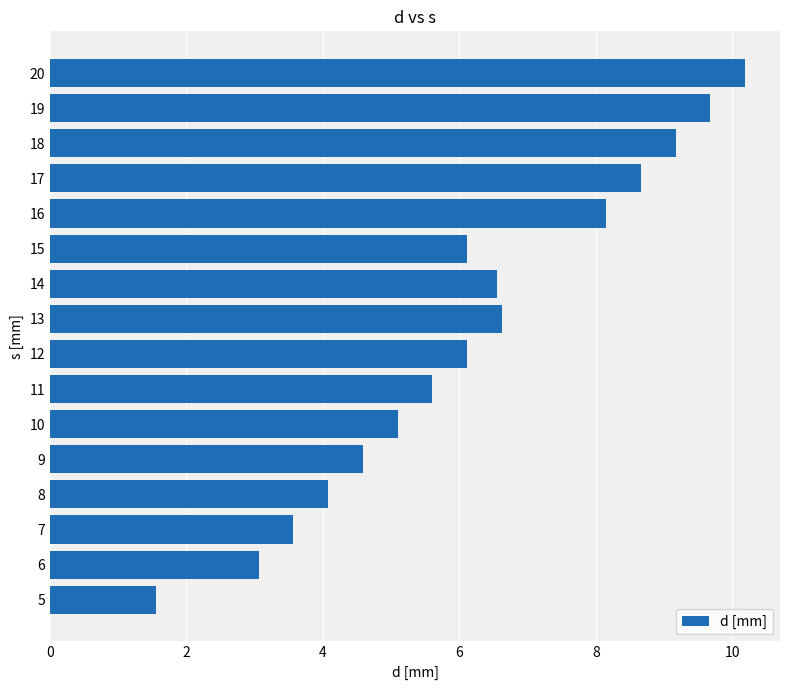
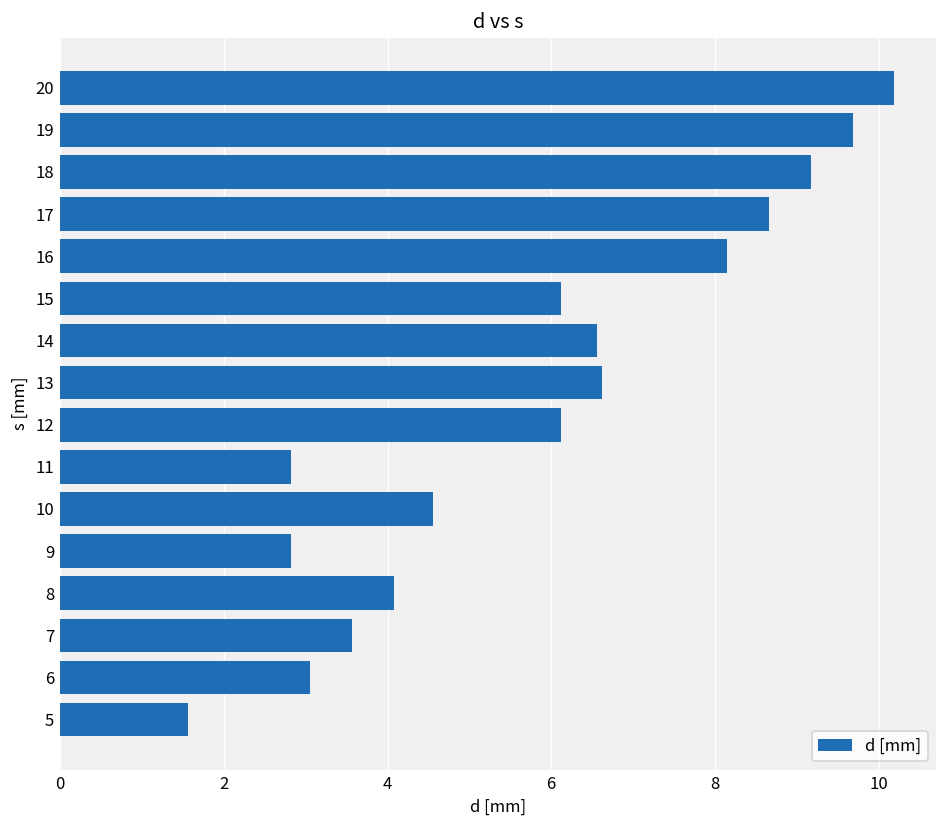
  {
    "20": 10.2,
    "19": 9.7,
    "18": 9.2,
    "17": 8.7,
    "16": 8.2,
    "15": 6.1,
    "14": 6.6,
    "13": 6.6,
    "12": 6.1,
-   "11": 5.6,
-   "10": 5.1,
-   "9": 4.6,
+   "11": 2.8,
+   "10": 4.6,
+   "9": 2.8,
    "8": 4.1,
    "7": 3.6,
    "6": 3.1,
    "5": 1.6
  }
